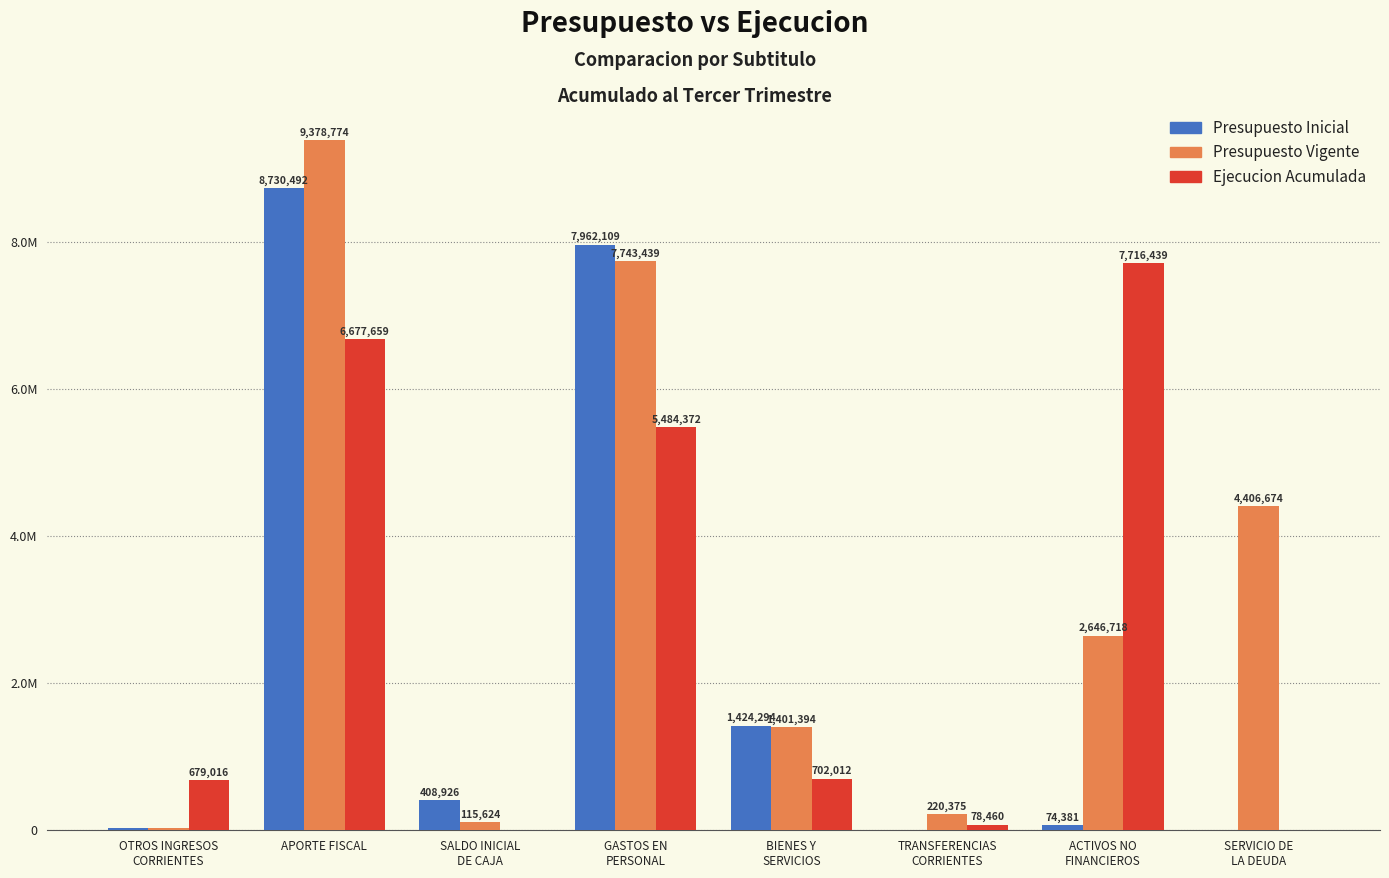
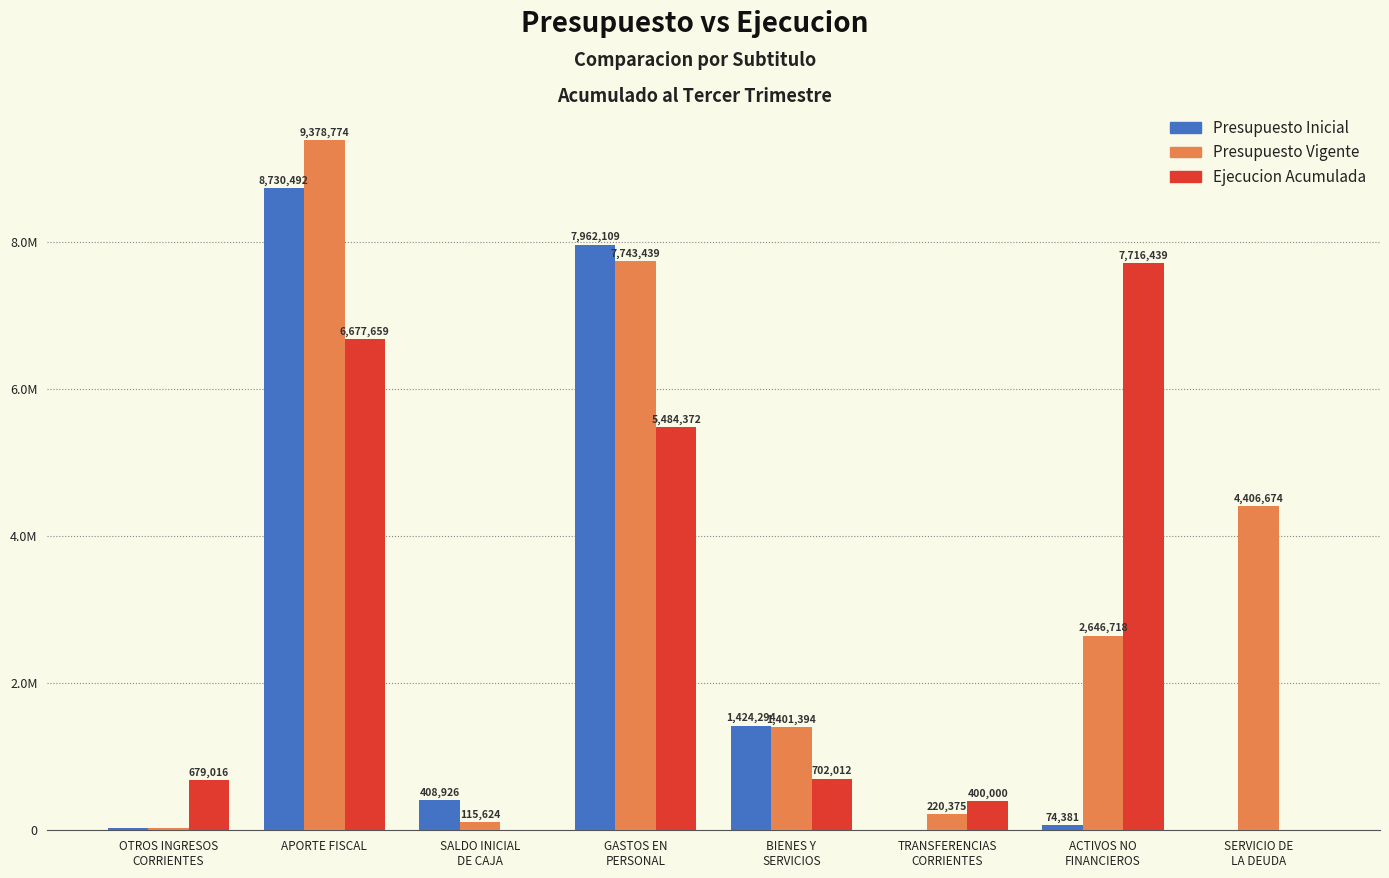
  {
    "Presupuesto Inicial": {
      "APORTE FISCAL": "8,730,492",
      "SALDO INICIAL DE CAJA": "408,926",
      "GASTOS EN PERSONAL": "7,962,109",
      "ACTIVOS NO FINANCIEROS": "74,381"
    },
    "Presupuesto Vigente": {
      "APORTE FISCAL": "9,378,774",
      "SALDO INICIAL DE CAJA": "115,624",
      "GASTOS EN PERSONAL": "7,743,439",
      "TRANSFERENCIAS CORRIENTES": "220,375",
      "ACTIVOS NO FINANCIEROS": "2,646,718",
      "SERVICIO DE LA DEUDA": "4,406,674"
    },
    "Ejecucion Acumulada": {
      "OTROS INGRESOS CORRIENTES": "679,016",
      "APORTE FISCAL": "6,677,659",
      "GASTOS EN PERSONAL": "5,484,372",
      "BIENES Y SERVICIOS": "702,012",
-     "TRANSFERENCIAS CORRIENTES": "78,460",
+     "TRANSFERENCIAS CORRIENTES": "400,000",
      "ACTIVOS NO FINANCIEROS": "7,716,439"
    }
  }
